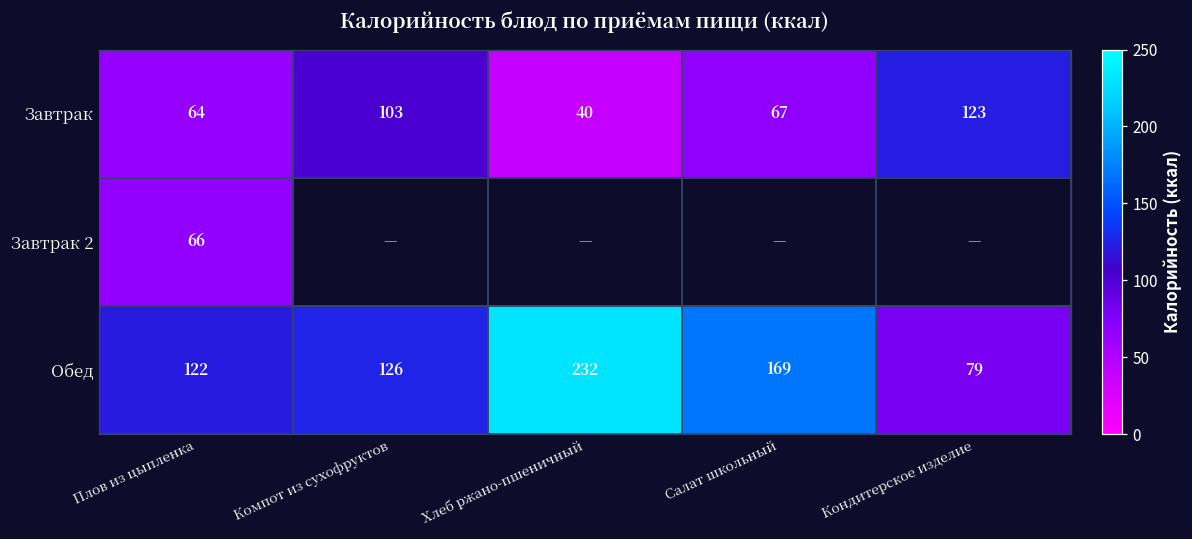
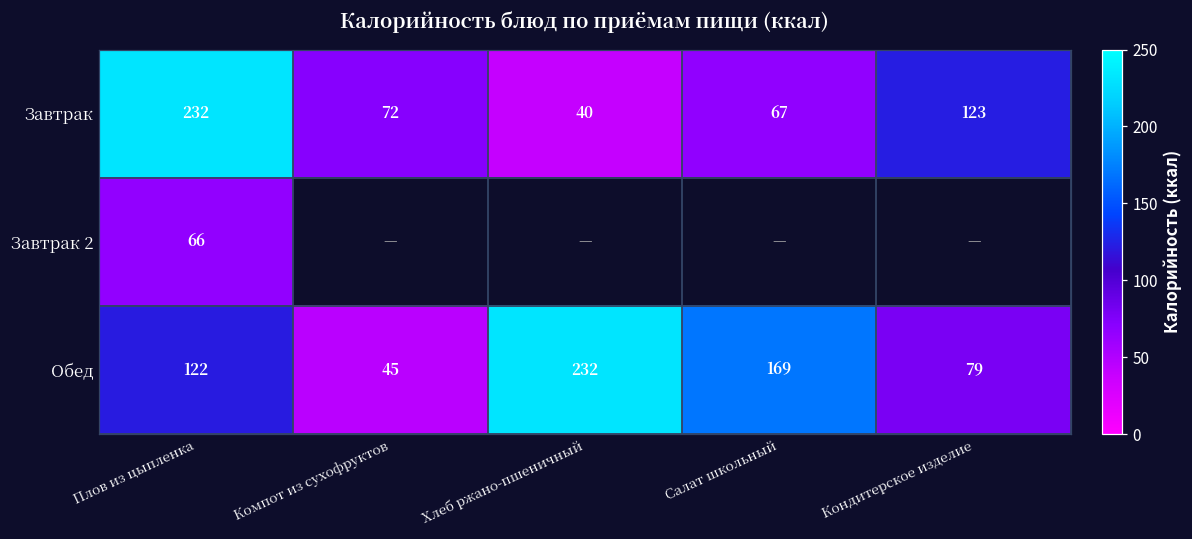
  {
    "Завтрак": {
-     "Плов из цыпленка": 64,
-     "Компот из сухофруктов": 103,
+     "Плов из цыпленка": 232,
+     "Компот из сухофруктов": 72,
      "Хлеб ржано-пшеничный": 40,
      "Салат школьный": 67,
      "Кондитерское изделие": 123
    },
    "Завтрак 2": {
      "Плов из цыпленка": 66
    },
    "Обед": {
      "Плов из цыпленка": 122,
-     "Компот из сухофруктов": 126,
+     "Компот из сухофруктов": 45,
      "Хлеб ржано-пшеничный": 232,
      "Салат школьный": 169,
      "Кондитерское изделие": 79
    }
  }
